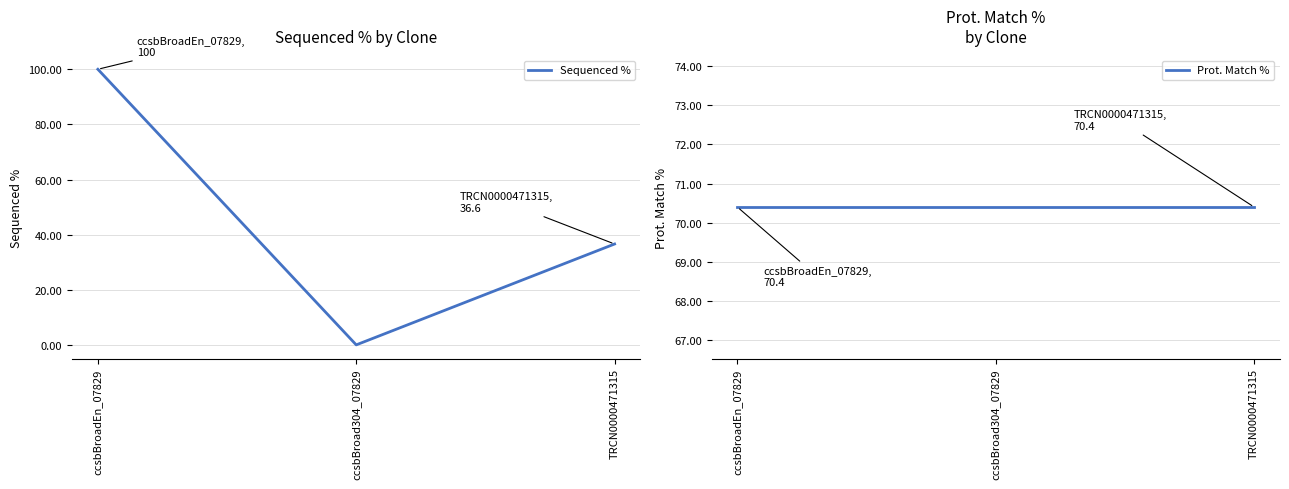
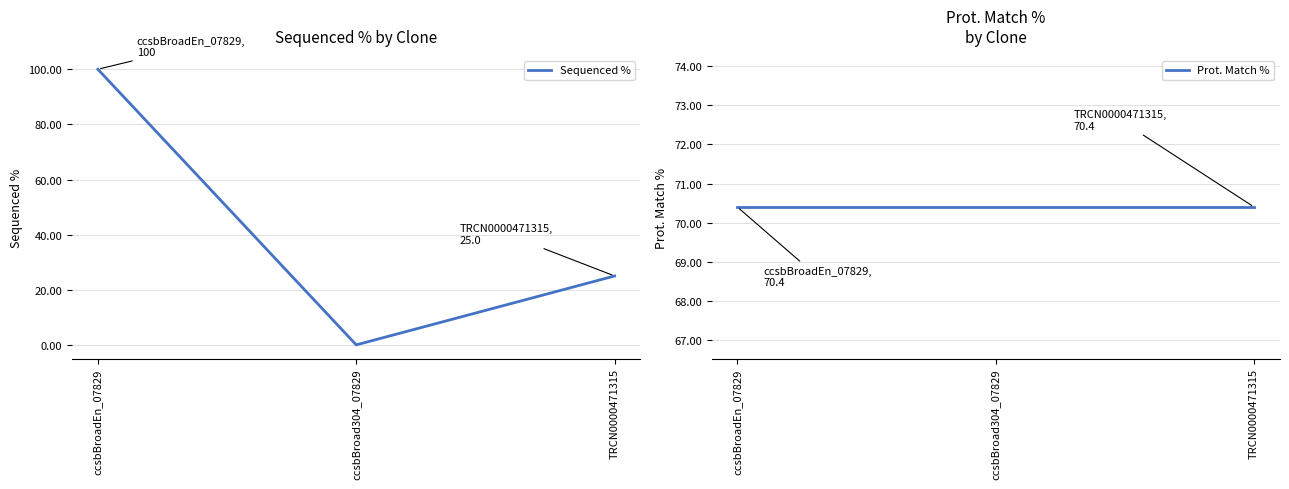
  {
    "Sequenced % by Clone": {
      "ccsbBroadEn_07829": 100,
-     "TRCN0000471315": 36.6
+     "TRCN0000471315": 25.0
    },
    "Prot. Match % by Clone": {
      "ccsbBroadEn_07829": 70.4,
      "TRCN0000471315": 70.4
    }
  }
